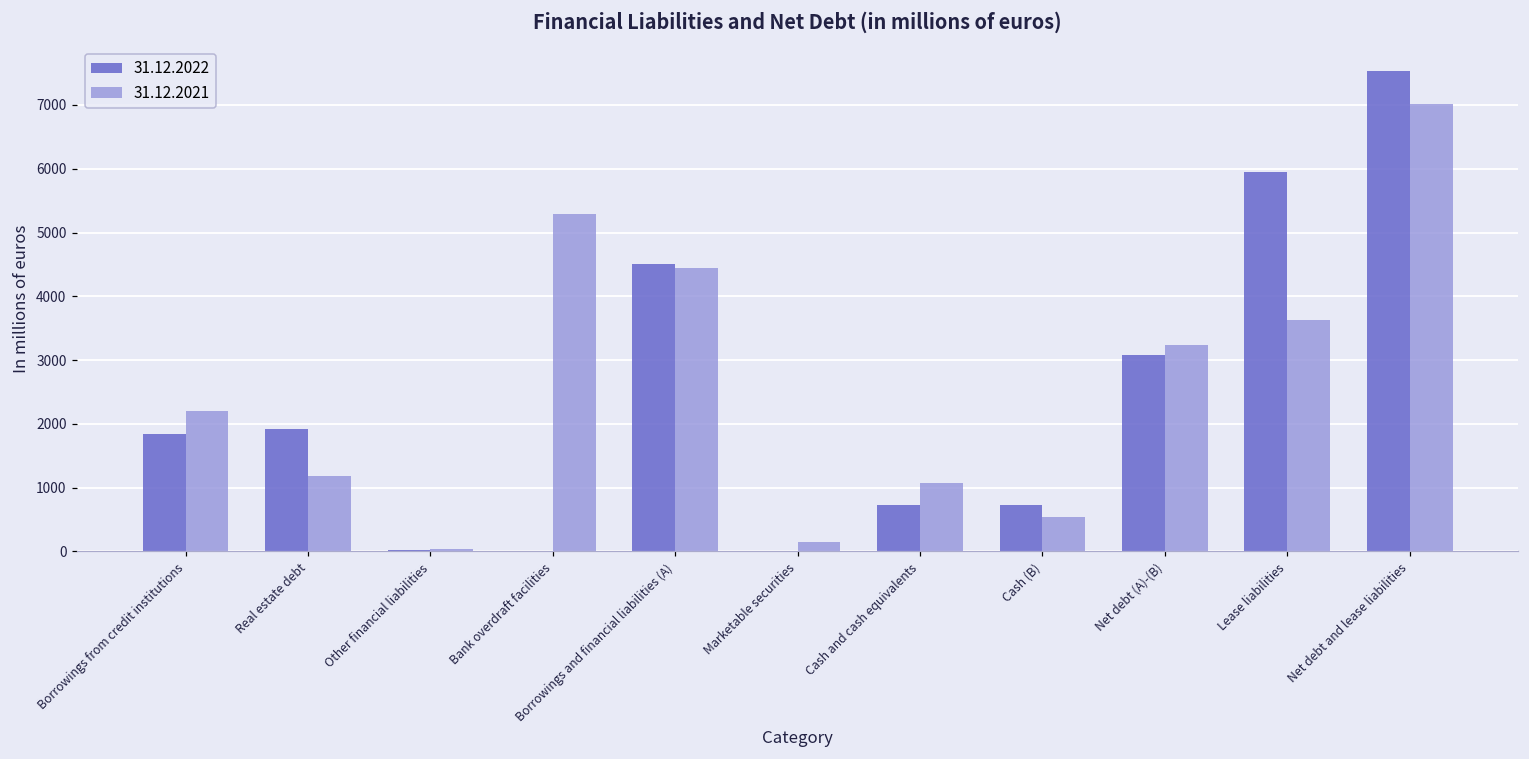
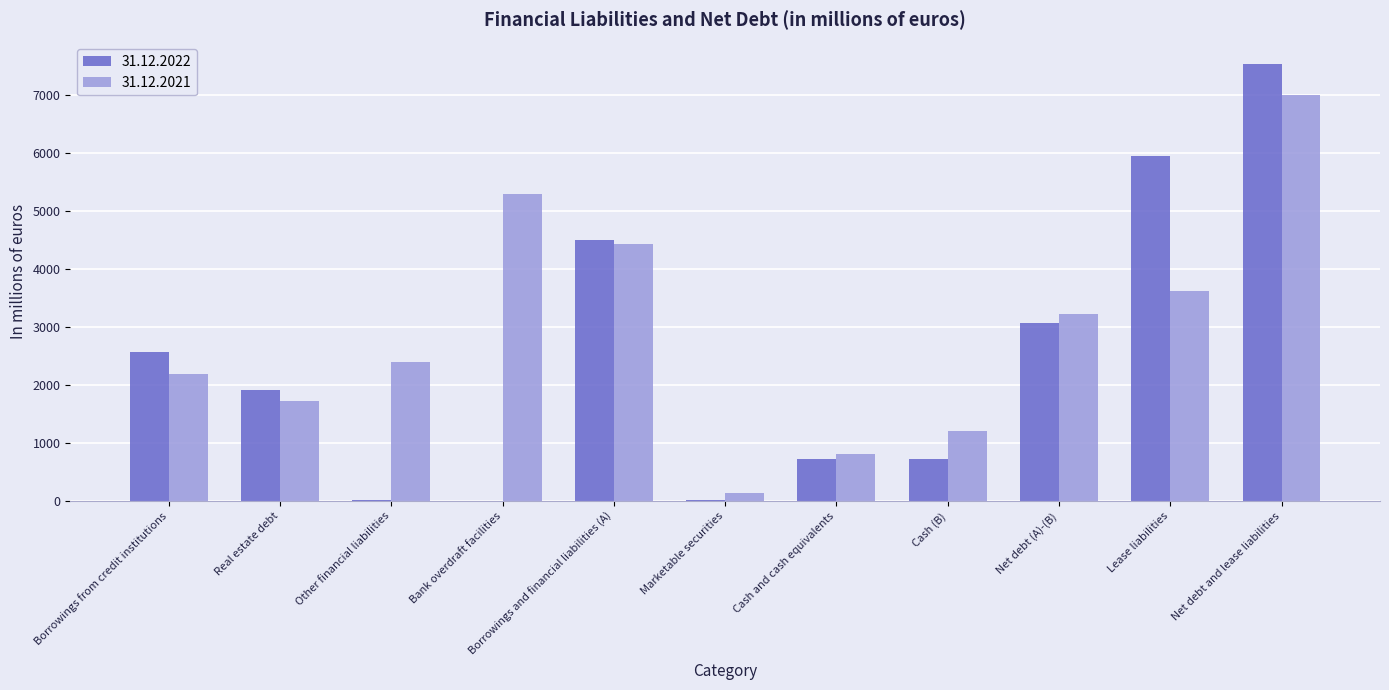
  {
    "31.12.2022": {
-     "Borrowings from credit institutions": 1800,
+     "Borrowings from credit institutions": 2600,
      "Real estate debt": 1900,
      "Borrowings and financial liabilities (A)": 4500,
      "Cash and cash equivalents": 700,
      "Cash (B)": 700,
      "Net debt (A)-(B)": 3100,
      "Lease liabilities": 6000,
      "Net debt and lease liabilities": 7500
    },
    "31.12.2021": {
      "Borrowings from credit institutions": 2200,
-     "Real estate debt": 1200,
-     "Other financial liabilities": 0,
+     "Real estate debt": 1700,
+     "Other financial liabilities": 2400,
      "Bank overdraft facilities": 5300,
      "Borrowings and financial liabilities (A)": 4400,
      "Marketable securities": 100,
-     "Cash and cash equivalents": 1100,
-     "Cash (B)": 500,
+     "Cash and cash equivalents": 800,
+     "Cash (B)": 1200,
      "Net debt (A)-(B)": 3200,
      "Lease liabilities": 3600,
      "Net debt and lease liabilities": 7000
    }
  }
